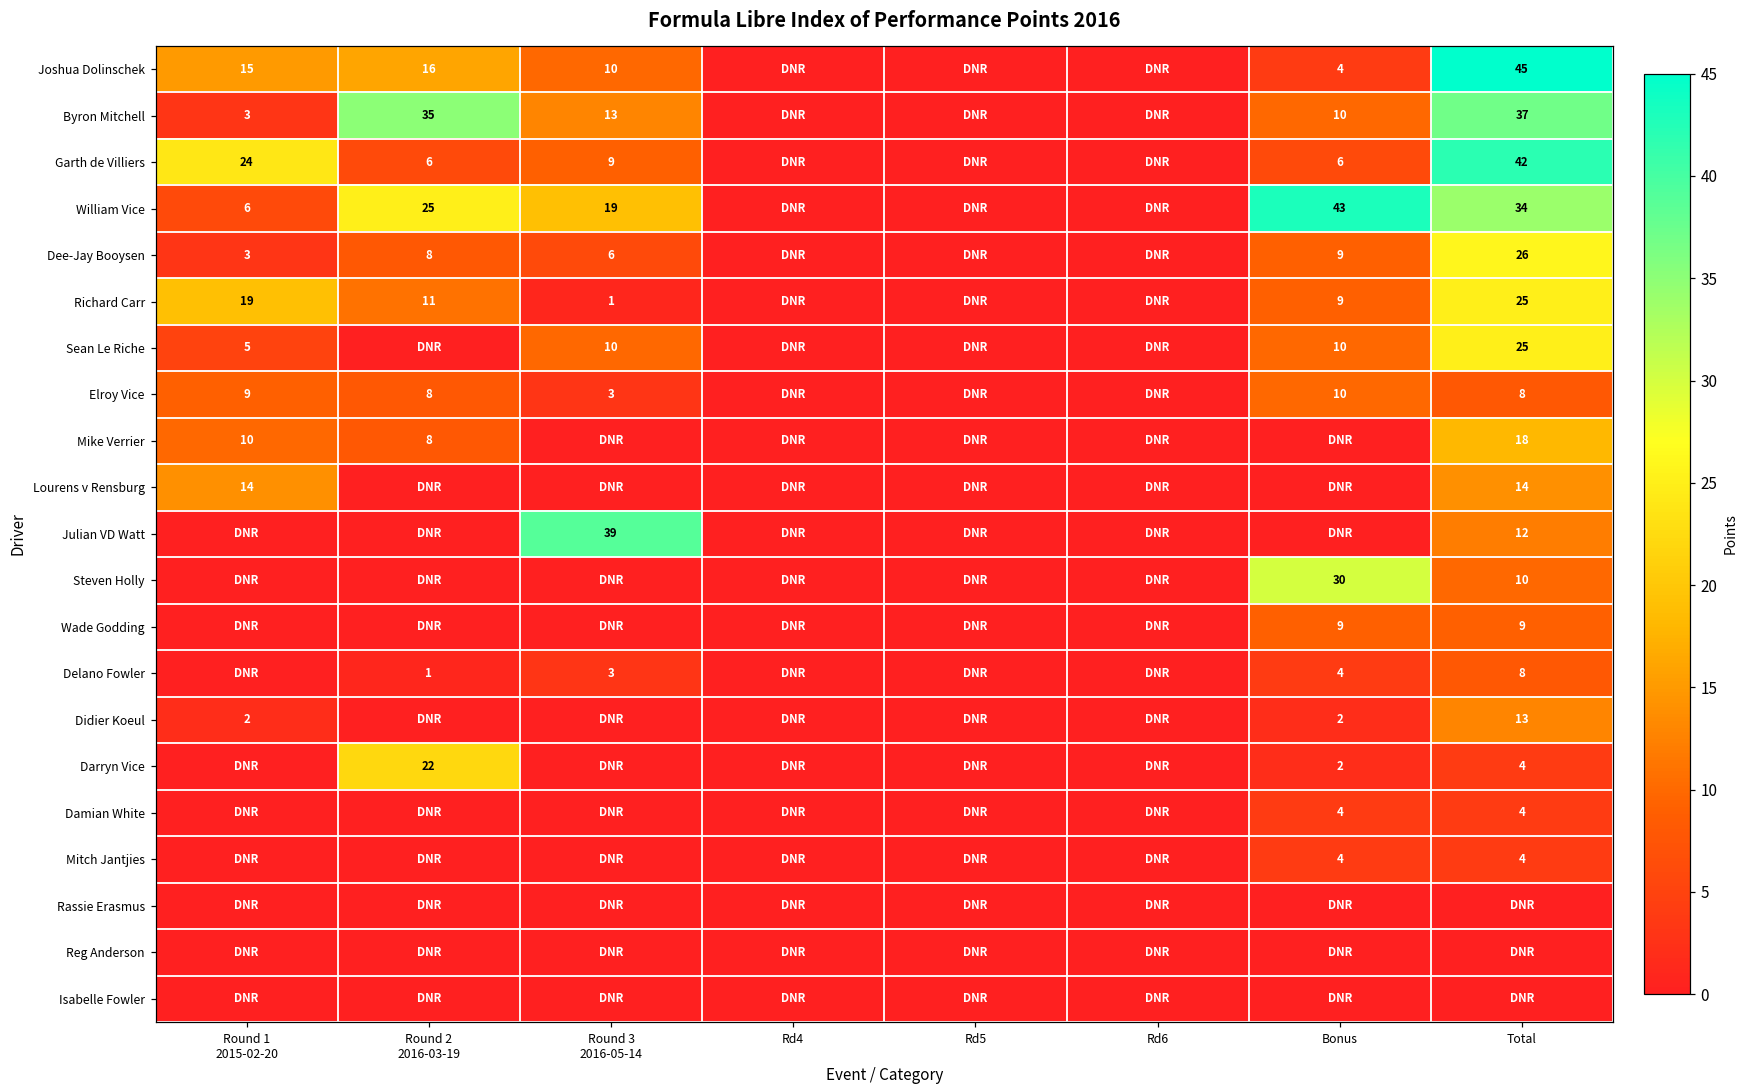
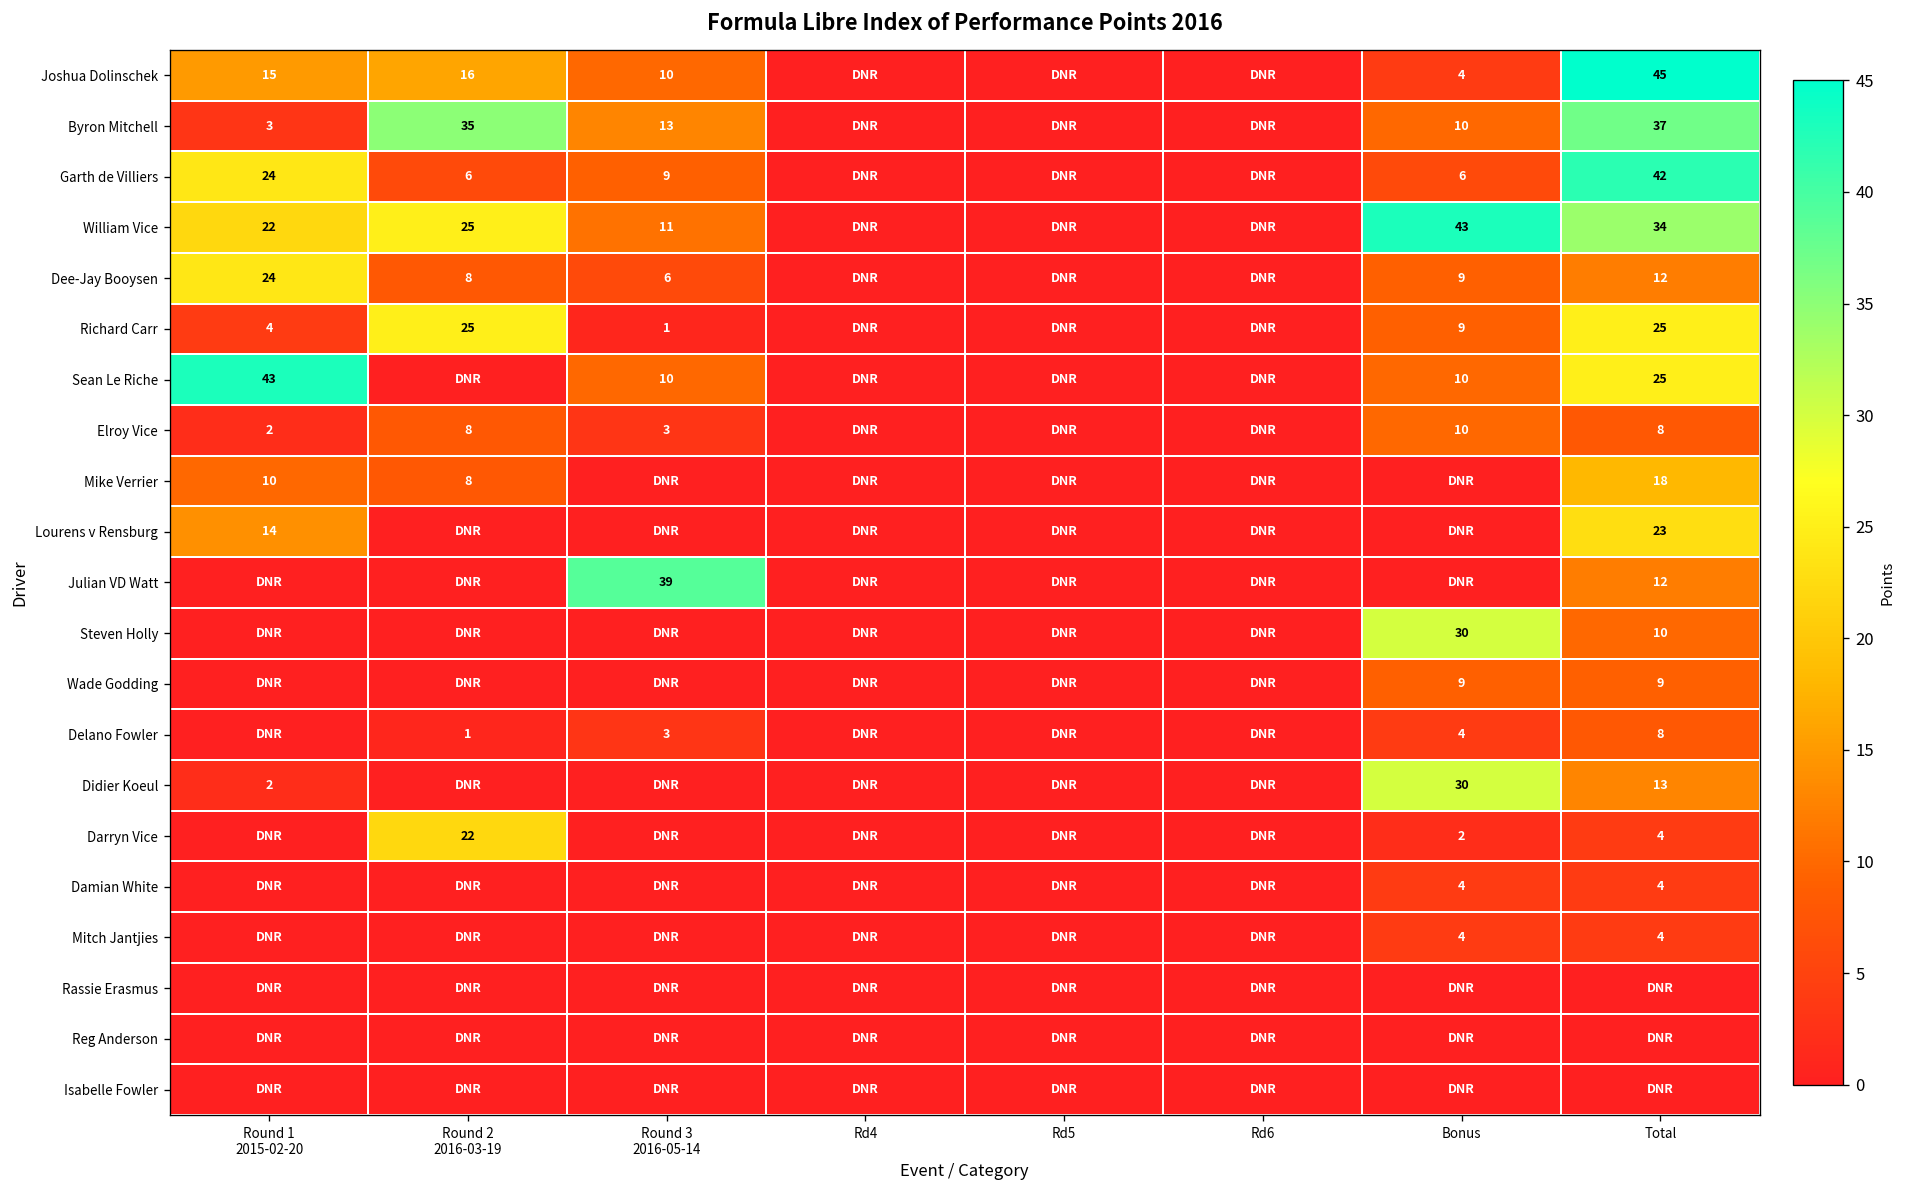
  {
    "Joshua Dolinschek": {
      "Round 1 2015-02-20": 15,
      "Round 2 2016-03-19": 16,
      "Round 3 2016-05-14": 10,
      "Bonus": 4,
      "Total": 45
    },
    "Byron Mitchell": {
      "Round 1 2015-02-20": 3,
      "Round 2 2016-03-19": 35,
      "Round 3 2016-05-14": 13,
      "Bonus": 10,
      "Total": 37
    },
    "Garth de Villiers": {
      "Round 1 2015-02-20": 24,
      "Round 2 2016-03-19": 6,
      "Round 3 2016-05-14": 9,
      "Bonus": 6,
      "Total": 42
    },
    "William Vice": {
-     "Round 1 2015-02-20": 6,
+     "Round 1 2015-02-20": 22,
      "Round 2 2016-03-19": 25,
-     "Round 3 2016-05-14": 19,
+     "Round 3 2016-05-14": 11,
      "Bonus": 43,
      "Total": 34
    },
    "Dee-Jay Booysen": {
-     "Round 1 2015-02-20": 3,
+     "Round 1 2015-02-20": 24,
      "Round 2 2016-03-19": 8,
      "Round 3 2016-05-14": 6,
      "Bonus": 9,
-     "Total": 26
+     "Total": 12
    },
    "Richard Carr": {
-     "Round 1 2015-02-20": 19,
-     "Round 2 2016-03-19": 11,
+     "Round 1 2015-02-20": 4,
+     "Round 2 2016-03-19": 25,
      "Round 3 2016-05-14": 1,
      "Bonus": 9,
      "Total": 25
    },
    "Sean Le Riche": {
-     "Round 1 2015-02-20": 5,
+     "Round 1 2015-02-20": 43,
      "Round 3 2016-05-14": 10,
      "Bonus": 10,
      "Total": 25
    },
    "Elroy Vice": {
-     "Round 1 2015-02-20": 9,
+     "Round 1 2015-02-20": 2,
      "Round 2 2016-03-19": 8,
      "Round 3 2016-05-14": 3,
      "Bonus": 10,
      "Total": 8
    },
    "Mike Verrier": {
      "Round 1 2015-02-20": 10,
      "Round 2 2016-03-19": 8,
      "Total": 18
    },
    "Lourens v Rensburg": {
      "Round 1 2015-02-20": 14,
-     "Total": 14
+     "Total": 23
    },
    "Julian VD Watt": {
      "Round 3 2016-05-14": 39,
      "Total": 12
    },
    "Steven Holly": {
      "Bonus": 30,
      "Total": 10
    },
    "Wade Godding": {
      "Bonus": 9,
      "Total": 9
    },
    "Delano Fowler": {
      "Round 2 2016-03-19": 1,
      "Round 3 2016-05-14": 3,
      "Bonus": 4,
      "Total": 8
    },
    "Didier Koeul": {
      "Round 1 2015-02-20": 2,
-     "Bonus": 2,
+     "Bonus": 30,
      "Total": 13
    },
    "Darryn Vice": {
      "Round 2 2016-03-19": 22,
      "Bonus": 2,
      "Total": 4
    },
    "Damian White": {
      "Bonus": 4,
      "Total": 4
    },
    "Mitch Jantjies": {
      "Bonus": 4,
      "Total": 4
    }
  }
